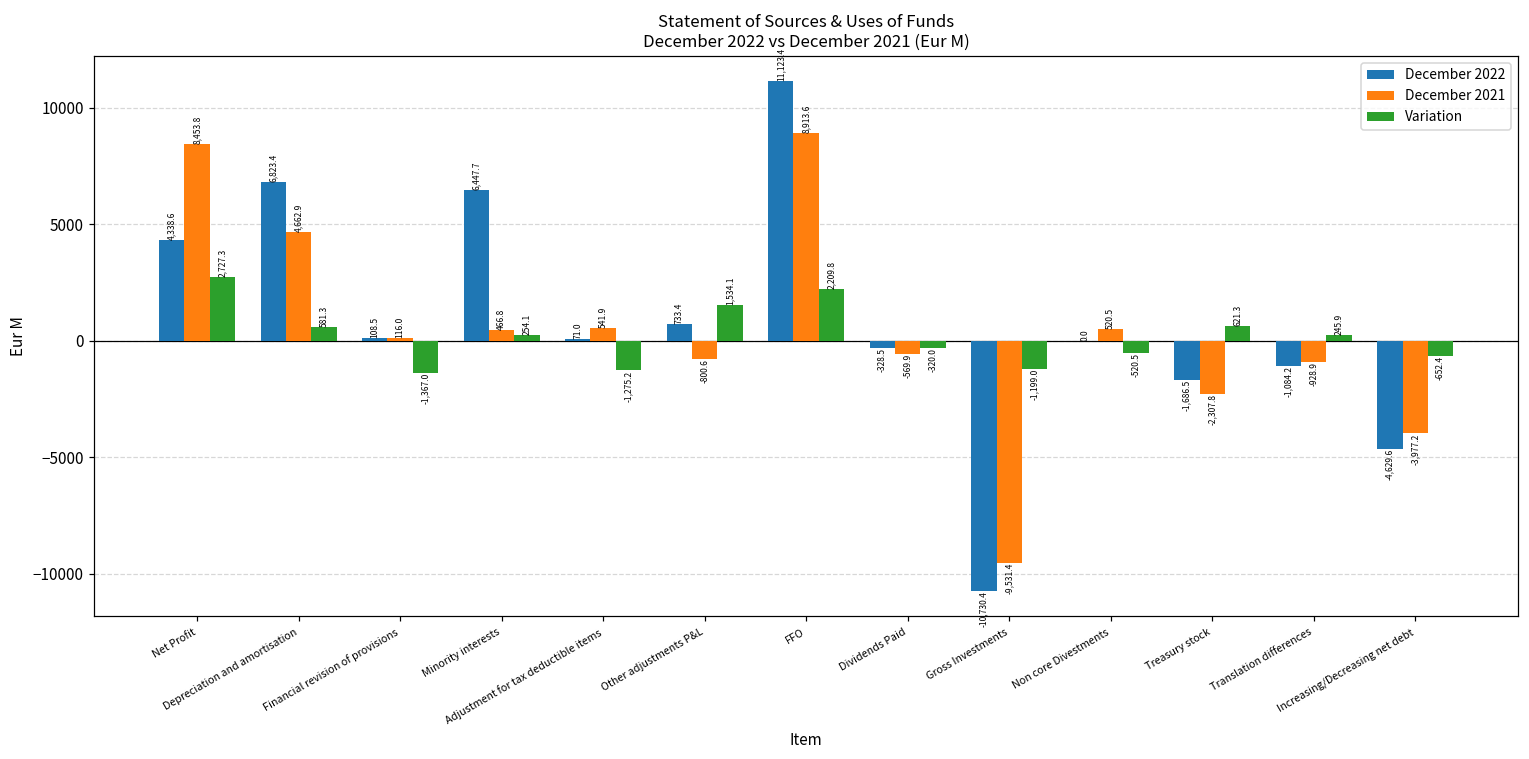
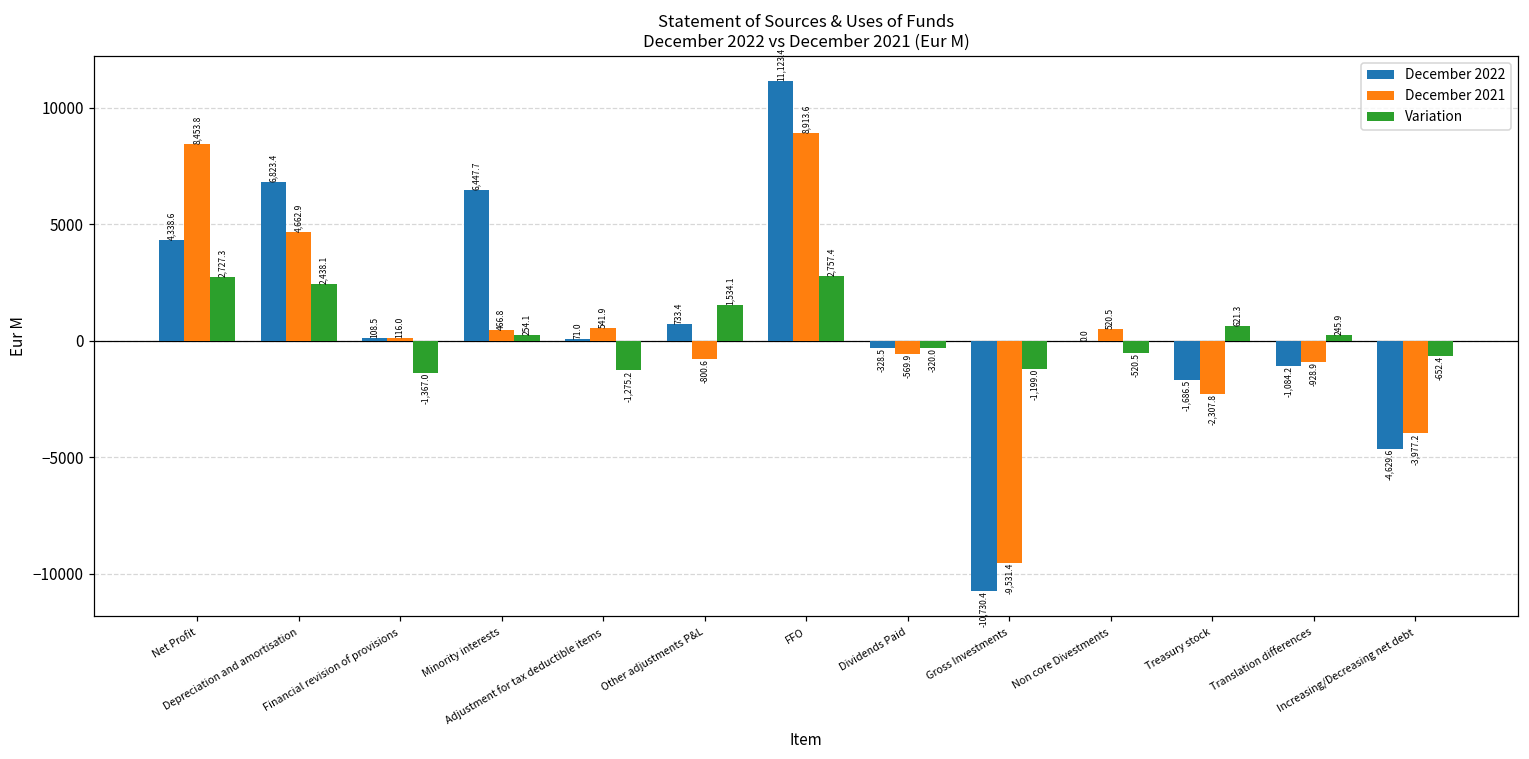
  {
    "December 2022": {
      "Net Profit": "4,338.6",
      "Depreciation and amortisation": "6,823.4",
      "Financial revision of provisions": "108.5",
      "Minority interests": "6,447.7",
      "Adjustment for tax deductible items": "71.0",
      "Other adjustments P&L": "733.4",
      "FFO": "11,123.4",
      "Dividends Paid": "-328.5",
      "Gross Investments": "-10,730.4",
      "Non core Divestments": "0.0",
      "Treasury stock": "-1,686.5",
      "Translation differences": "-1,084.2",
      "Increasing/Decreasing net debt": "-4,629.6"
    },
    "December 2021": {
      "Net Profit": "8,453.8",
      "Depreciation and amortisation": "4,662.9",
      "Financial revision of provisions": "116.0",
      "Minority interests": "466.8",
      "Adjustment for tax deductible items": "541.9",
      "Other adjustments P&L": "-800.6",
      "FFO": "8,913.6",
      "Dividends Paid": "-569.9",
      "Gross Investments": "-9,531.4",
      "Non core Divestments": "520.5",
      "Treasury stock": "-2,307.8",
      "Translation differences": "-928.9",
      "Increasing/Decreasing net debt": "-3,977.2"
    },
    "Variation": {
      "Net Profit": "2,727.3",
-     "Depreciation and amortisation": "581.3",
+     "Depreciation and amortisation": "2,438.1",
      "Financial revision of provisions": "-1,367.0",
      "Minority interests": "254.1",
      "Adjustment for tax deductible items": "-1,275.2",
      "Other adjustments P&L": "1,534.1",
-     "FFO": "2,209.8",
+     "FFO": "2,757.4",
      "Dividends Paid": "-320.0",
      "Gross Investments": "-1,199.0",
      "Non core Divestments": "-520.5",
      "Treasury stock": "621.3",
      "Translation differences": "245.9",
      "Increasing/Decreasing net debt": "-652.4"
    }
  }
